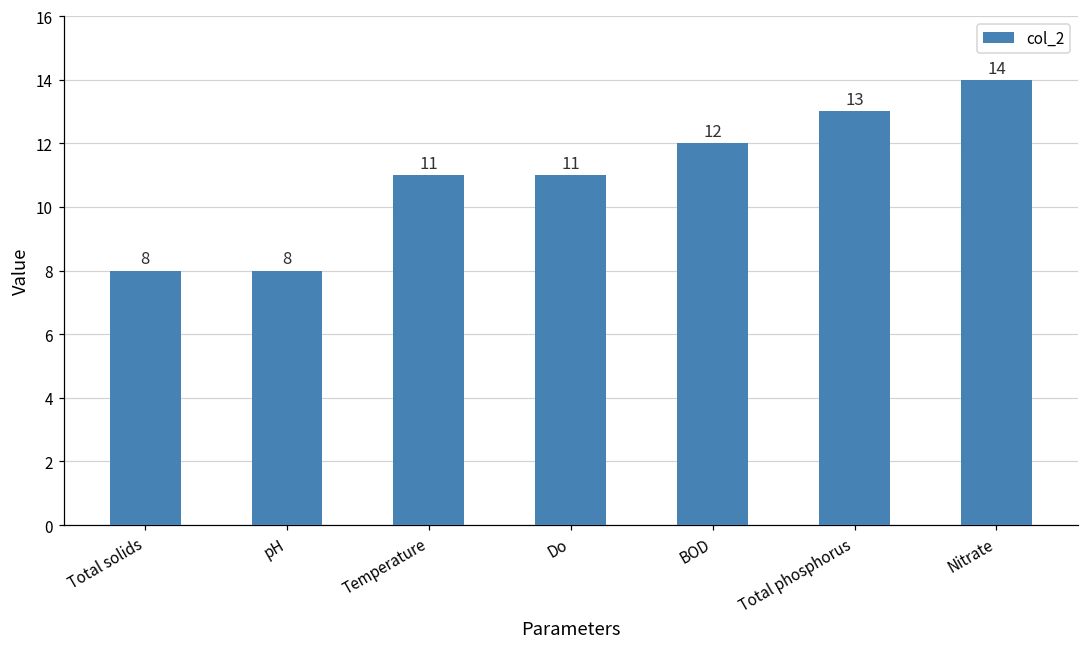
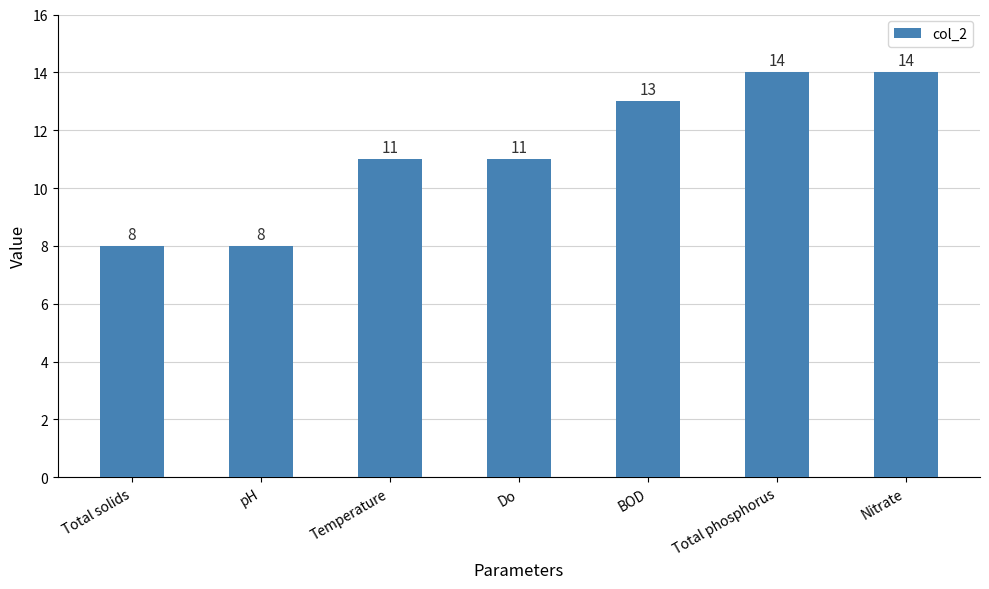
  {
    "Total solids": 8,
    "pH": 8,
    "Temperature": 11,
    "Do": 11,
-   "BOD": 12,
-   "Total phosphorus": 13,
+   "BOD": 13,
+   "Total phosphorus": 14,
    "Nitrate": 14
  }
